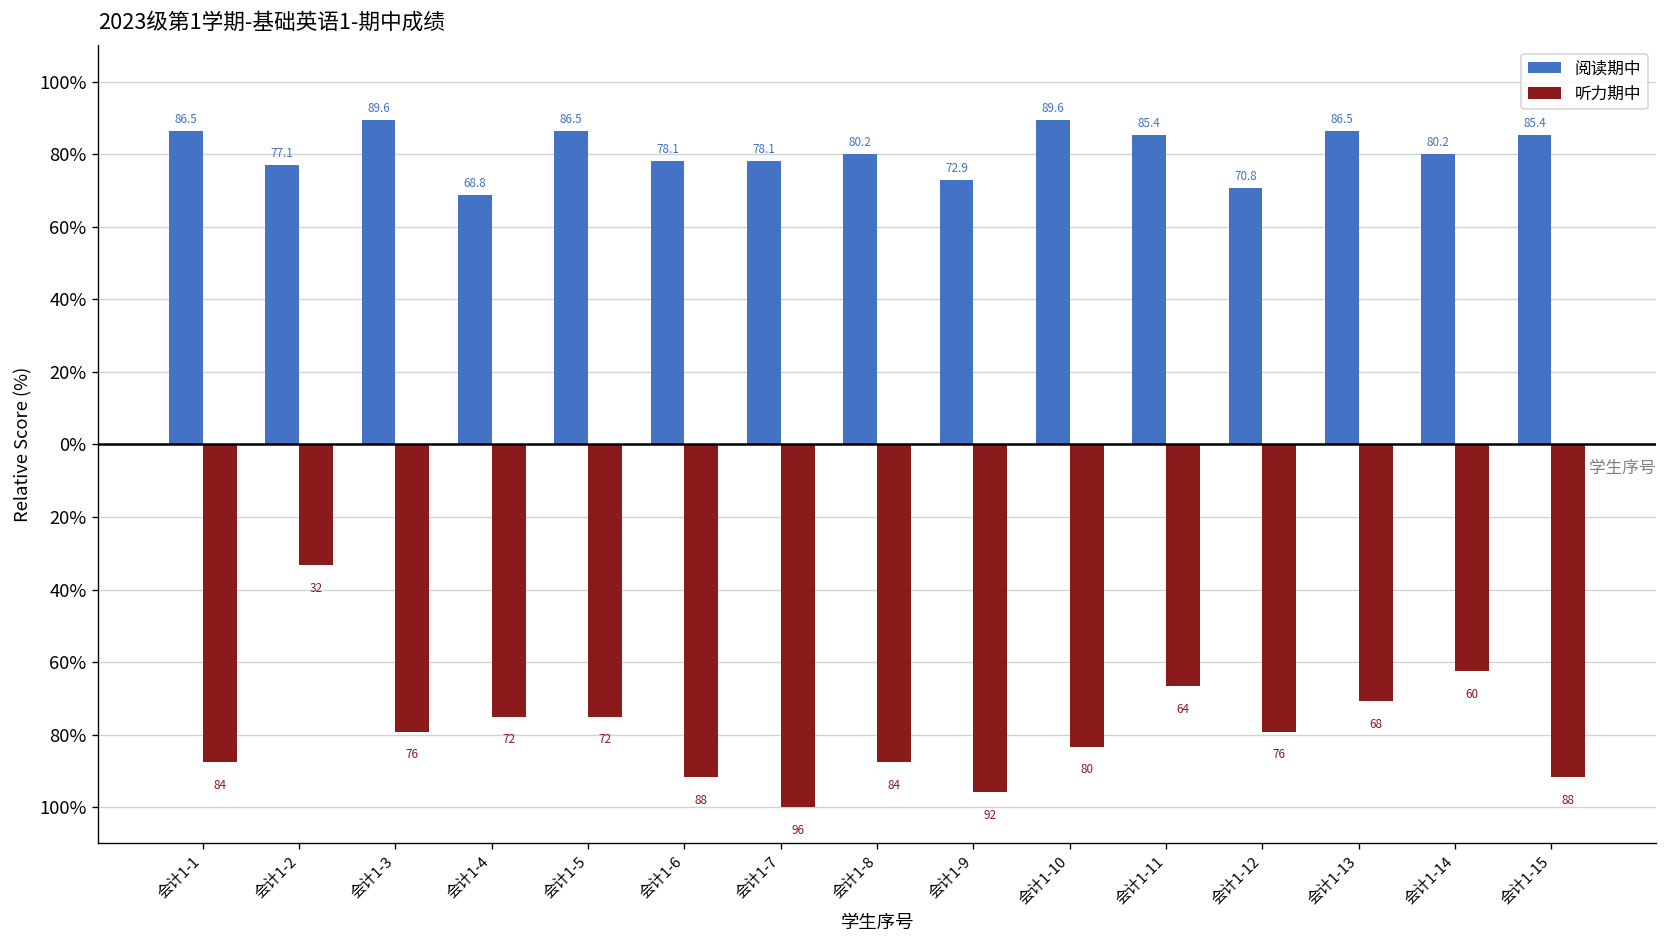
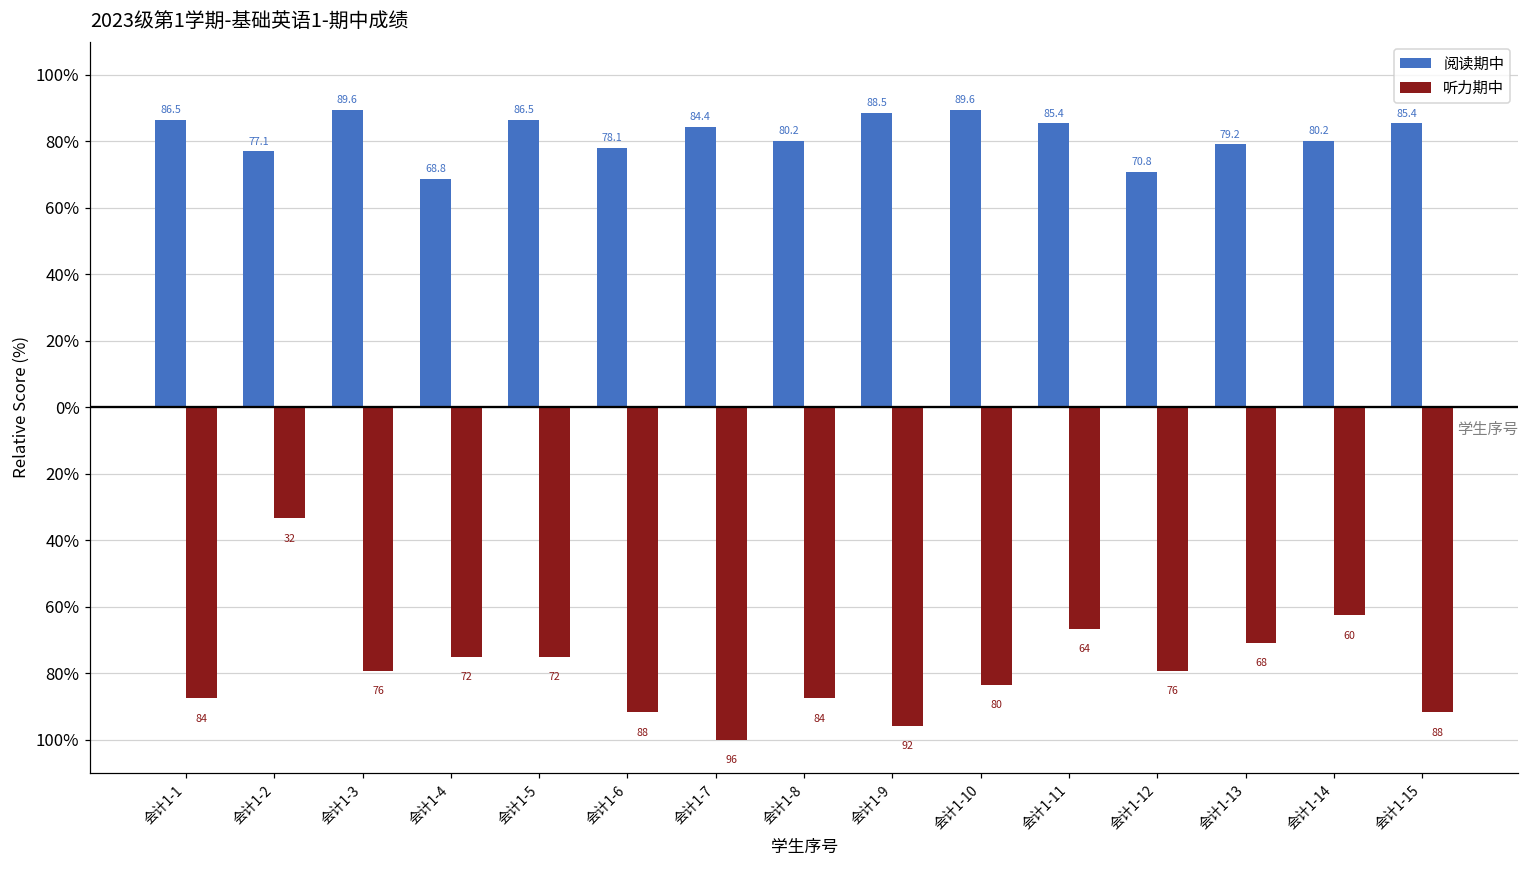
  {
    "阅读期中": {
      "会计1-1": 86.5,
      "会计1-2": 77.1,
      "会计1-3": 89.6,
      "会计1-4": 68.8,
      "会计1-5": 86.5,
      "会计1-6": 78.1,
-     "会计1-7": 78.1,
+     "会计1-7": 84.4,
      "会计1-8": 80.2,
-     "会计1-9": 72.9,
+     "会计1-9": 88.5,
      "会计1-10": 89.6,
      "会计1-11": 85.4,
      "会计1-12": 70.8,
-     "会计1-13": 86.5,
+     "会计1-13": 79.2,
      "会计1-14": 80.2,
      "会计1-15": 85.4
    }
  }
